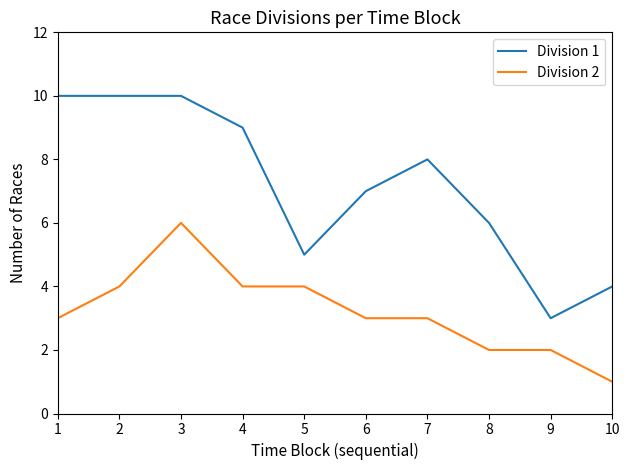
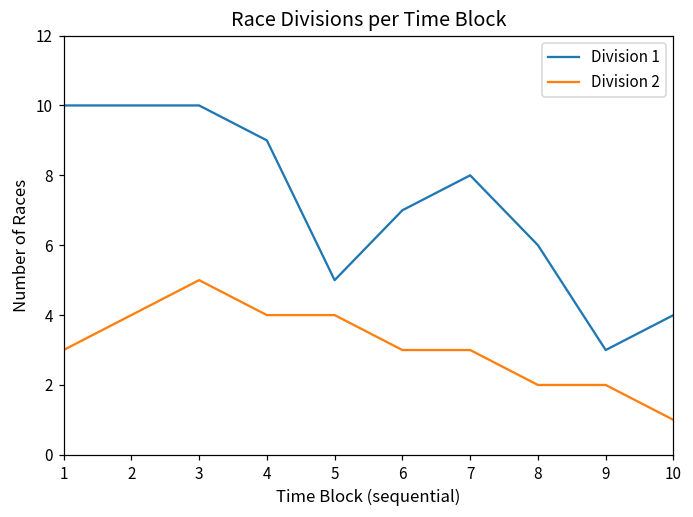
  {
    "Division 1": {
      "1": 10,
      "2": 10,
      "3": 10,
      "4": 9,
      "5": 5,
      "6": 7,
      "7": 8,
      "8": 6,
      "9": 3,
      "10": 4
    },
    "Division 2": {
      "1": 3,
      "2": 4,
-     "3": 6,
+     "3": 5,
      "4": 4,
      "5": 4,
      "6": 3,
      "7": 3,
      "8": 2,
      "9": 2,
      "10": 1
    }
  }
